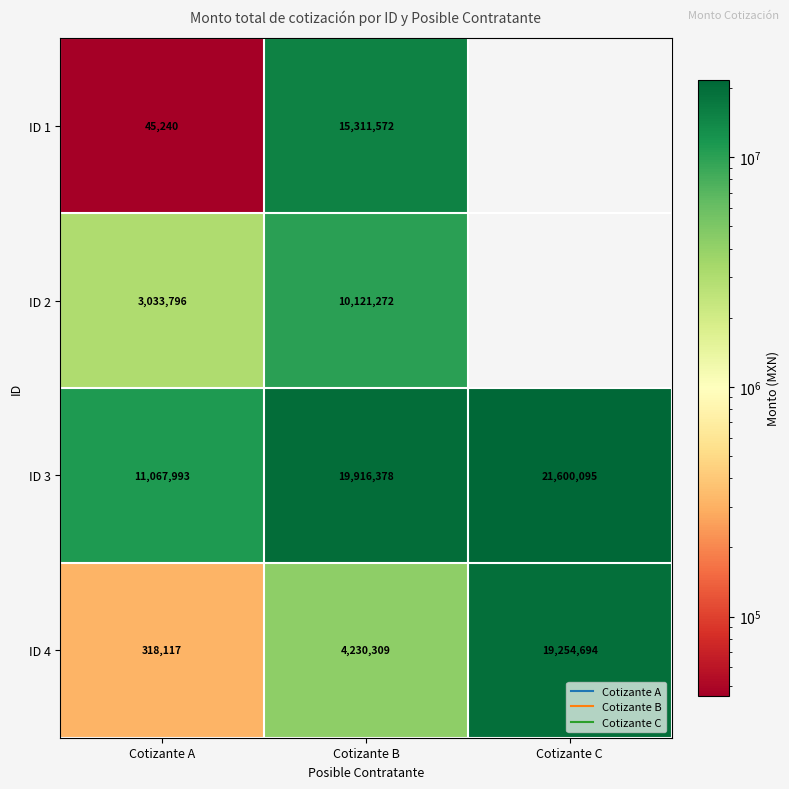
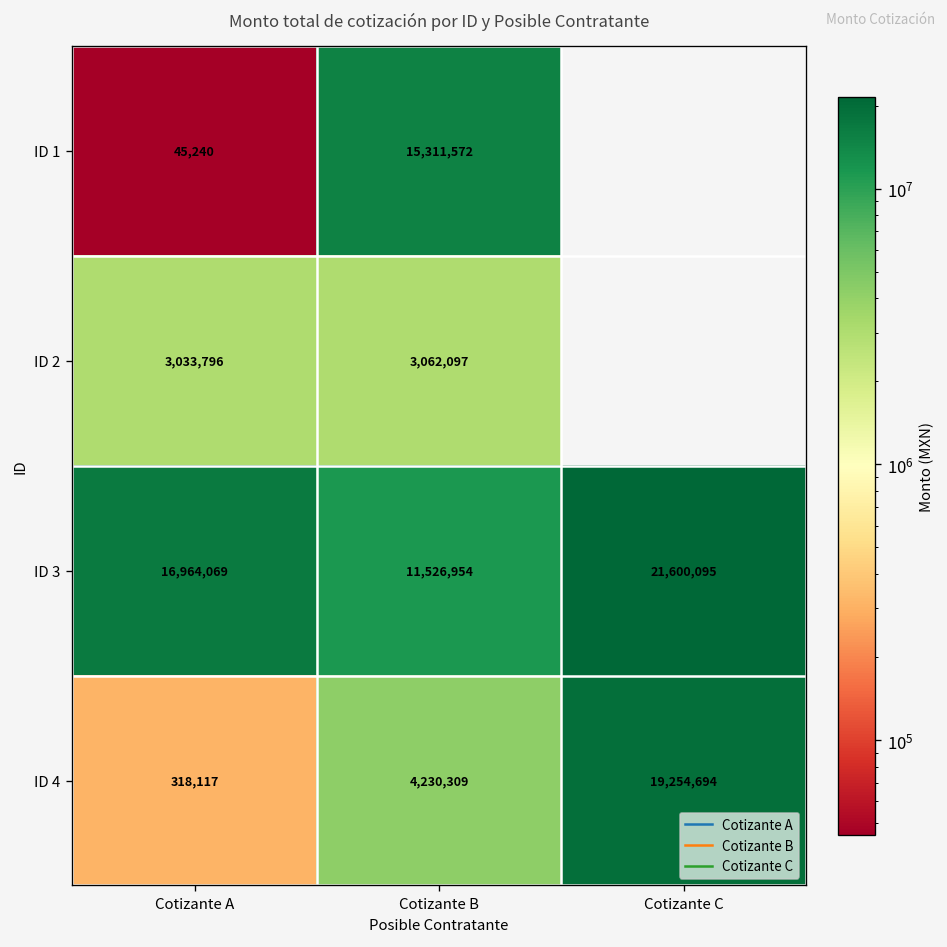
  {
    "ID 1": {
      "Cotizante A": "45,240",
      "Cotizante B": "15,311,572"
    },
    "ID 2": {
      "Cotizante A": "3,033,796",
-     "Cotizante B": "10,121,272"
+     "Cotizante B": "3,062,097"
    },
    "ID 3": {
-     "Cotizante A": "11,067,993",
-     "Cotizante B": "19,916,378",
+     "Cotizante A": "16,964,069",
+     "Cotizante B": "11,526,954",
      "Cotizante C": "21,600,095"
    },
    "ID 4": {
      "Cotizante A": "318,117",
      "Cotizante B": "4,230,309",
      "Cotizante C": "19,254,694"
    }
  }
